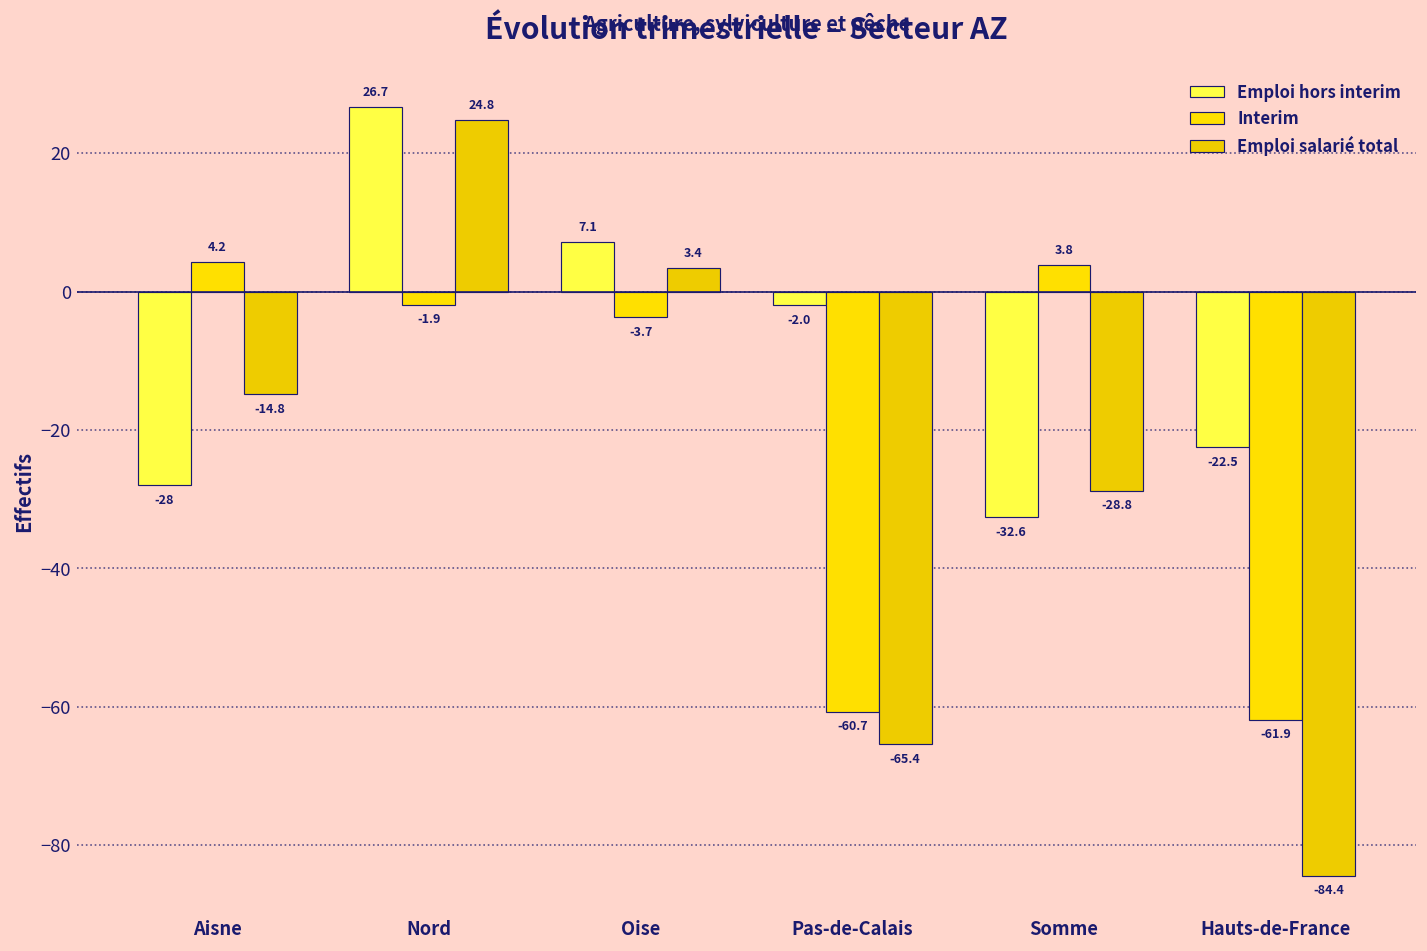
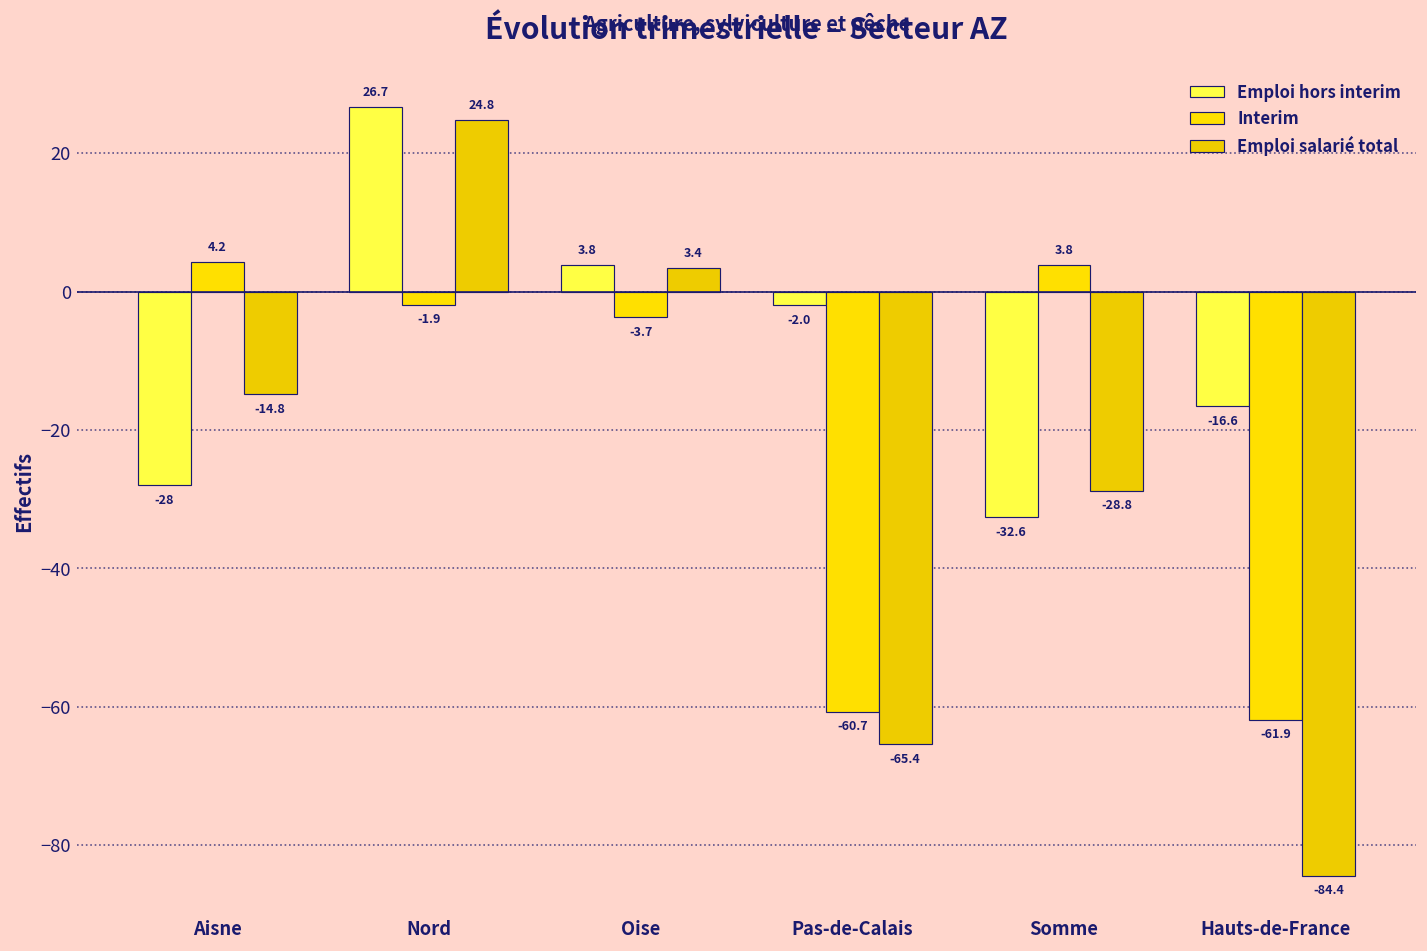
  {
    "Emploi hors interim": {
      "Aisne": -28,
      "Nord": 26.7,
-     "Oise": 7.1,
+     "Oise": 3.8,
      "Pas-de-Calais": -2.0,
      "Somme": -32.6,
-     "Hauts-de-France": -22.5
+     "Hauts-de-France": -16.6
    }
  }
